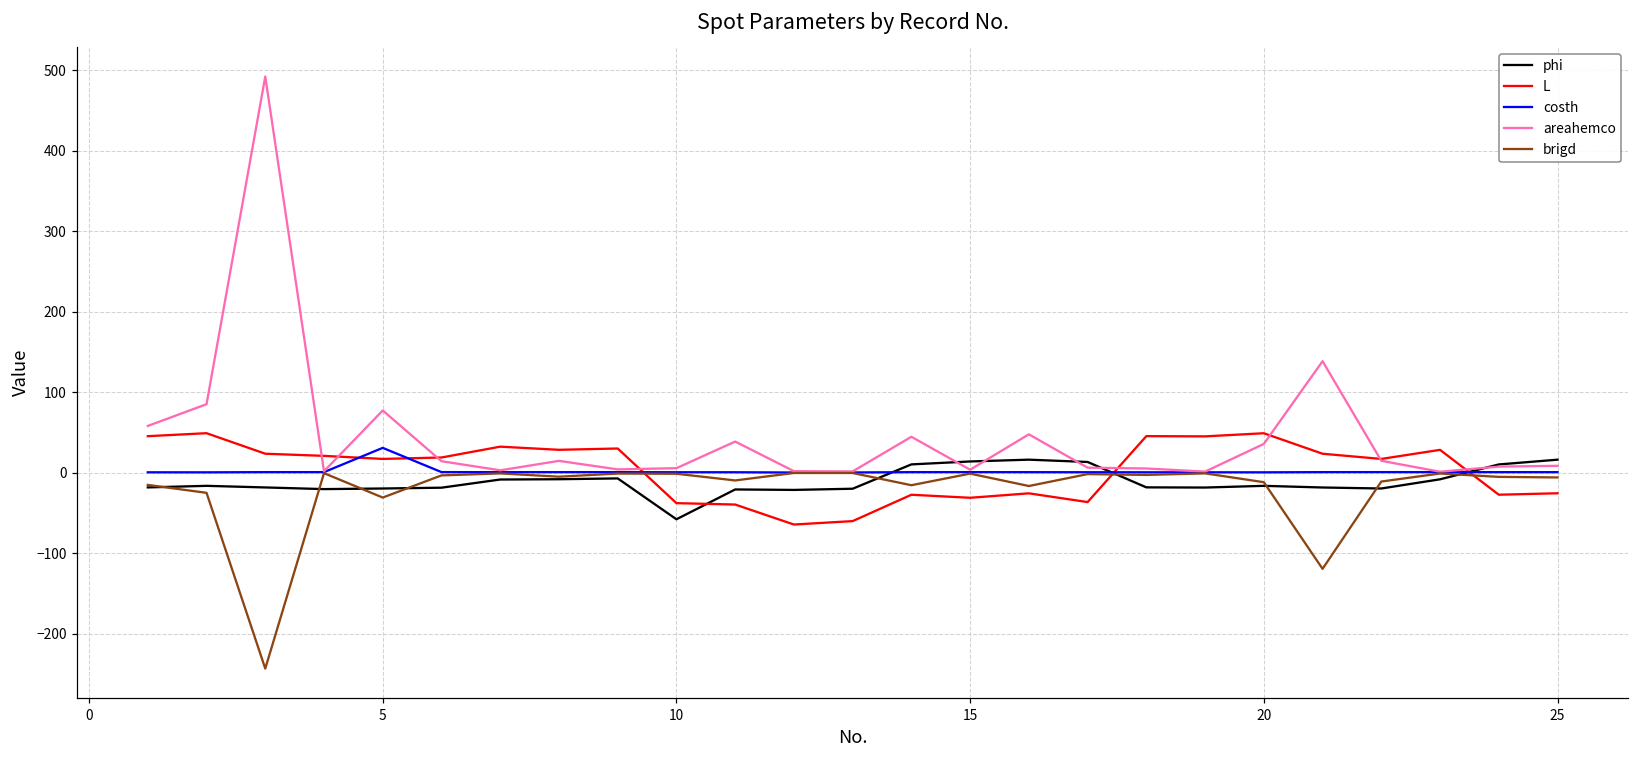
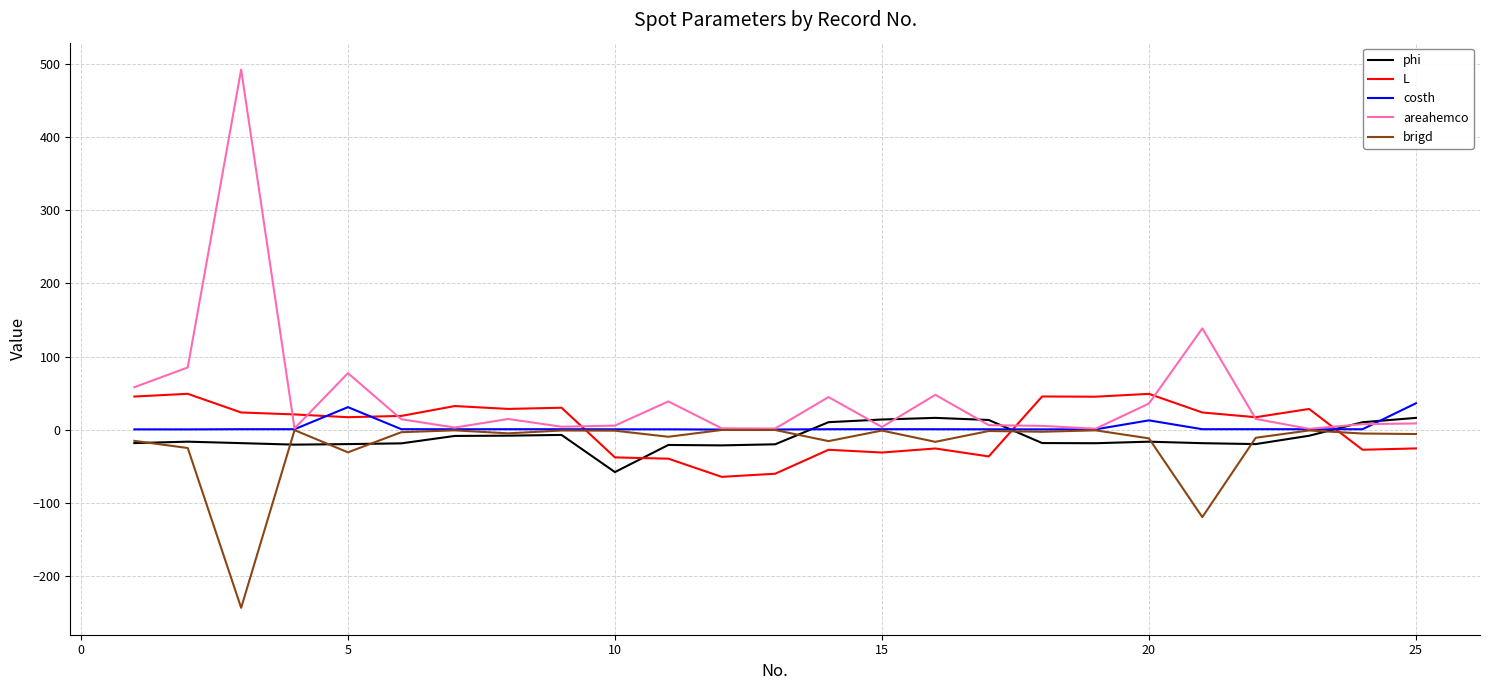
  {
    "phi": {
      "5": -20,
      "10": -60,
      "15": 10,
      "20": -20,
      "25": 20
    },
    "L": {
      "5": 20,
      "10": -40,
      "15": -30,
      "20": 50,
      "25": -30
    },
    "costh": {
      "5": 30,
-     "20": 0,
-     "25": 0
+     "20": 10,
+     "25": 40
    },
    "areahemco": {
      "5": 80,
      "10": 10,
      "20": 40,
      "25": 10
    },
    "brigd": {
      "5": -30,
      "20": -10,
      "25": -10
    }
  }
